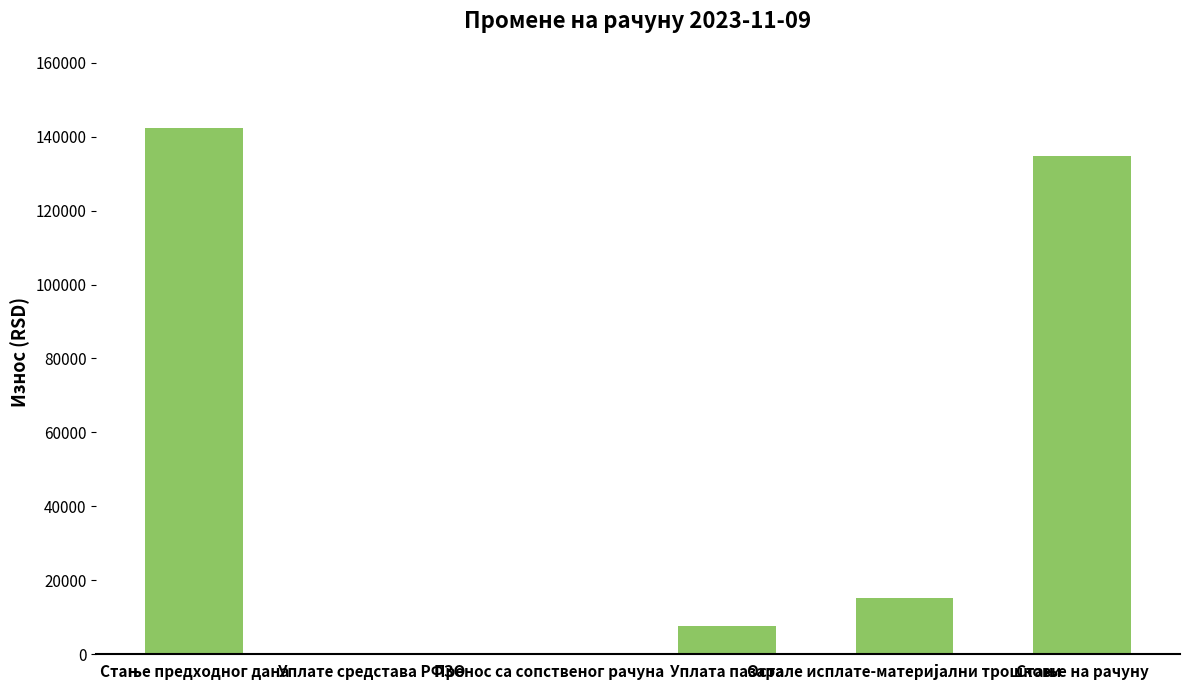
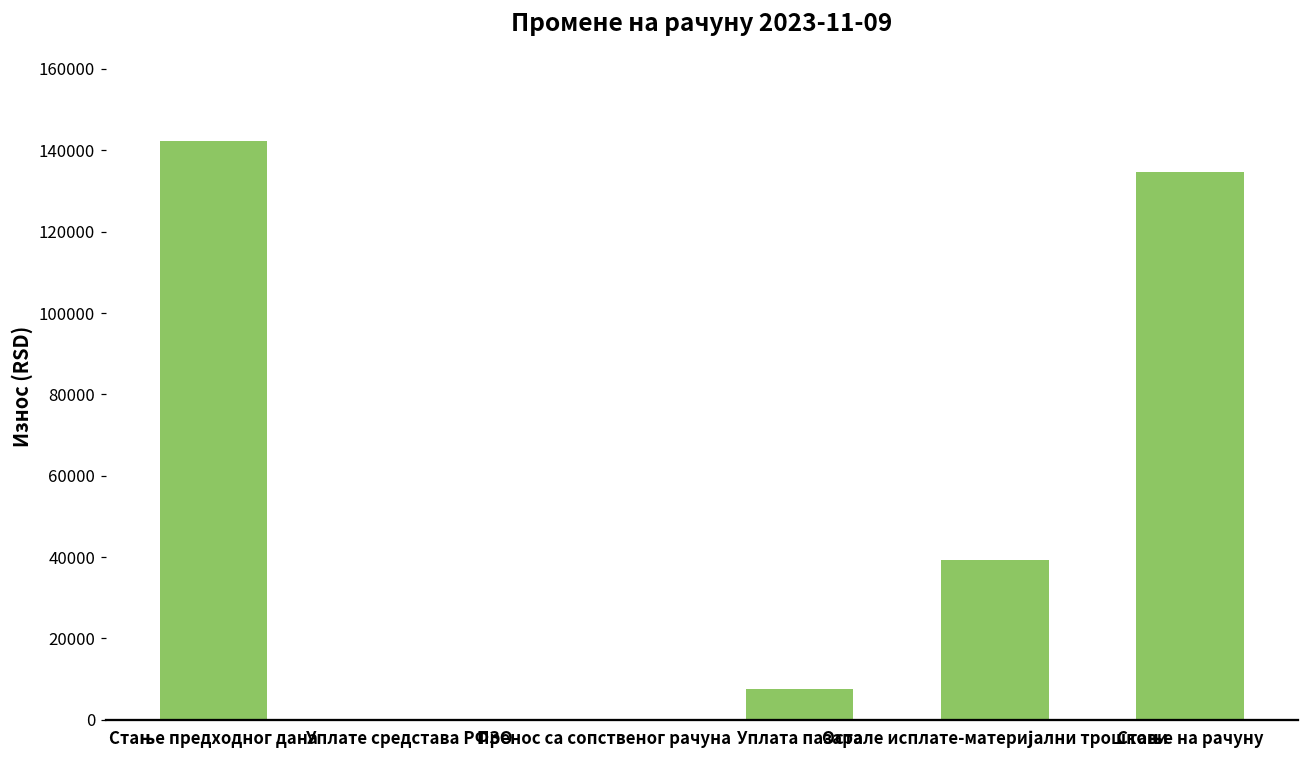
  {
    "Стање предходног дана": 142000,
    "Пренос са сопственог рачуна": 0,
-   "Остале исплате-материјални трошкови": 15000
+   "Остале исплате-материјални трошкови": 39000
  }
